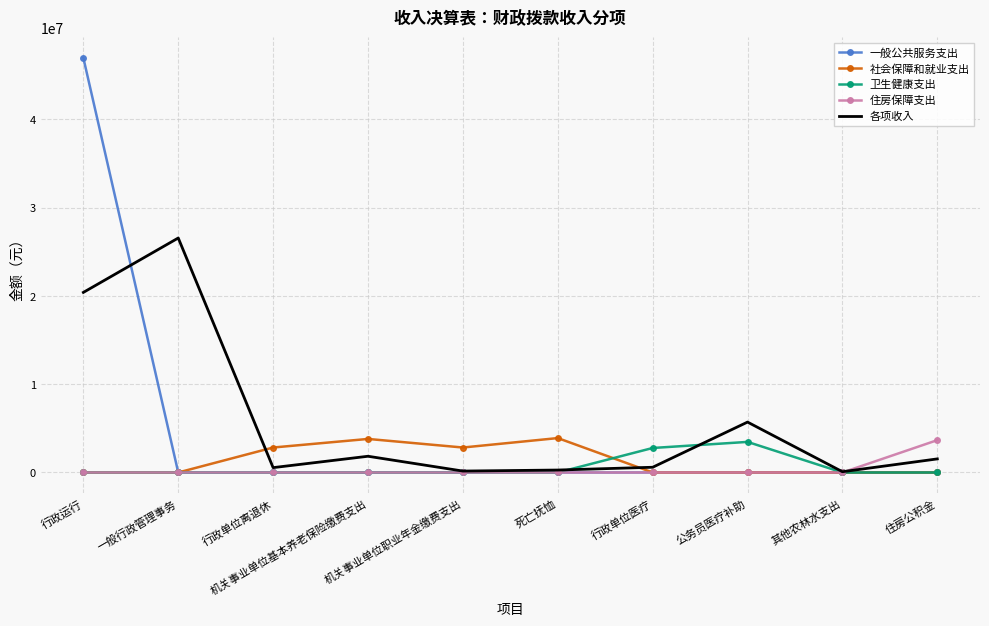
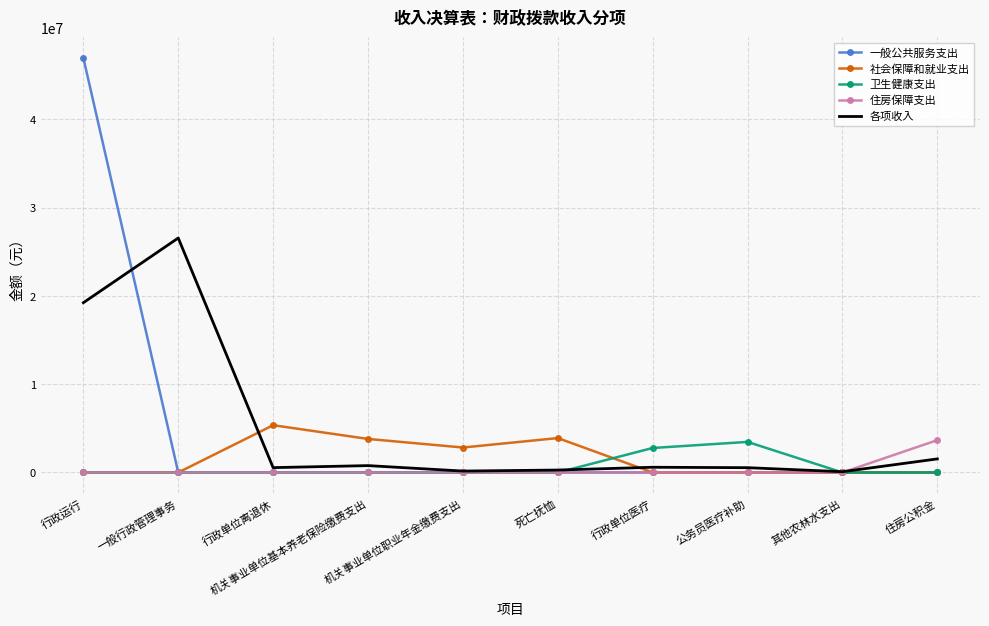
  {
    "一般公共服务支出": {
      "行政运行": 47000000
    },
    "社会保障和就业支出": {
-     "行政单位离退休": 3000000,
+     "行政单位离退休": 5000000,
      "机关事业单位基本养老保险缴费支出": 4000000,
      "机关事业单位职业年金缴费支出": 3000000,
      "死亡抚恤": 4000000
    },
    "卫生健康支出": {
      "行政单位医疗": 3000000,
      "公务员医疗补助": 3000000
    },
    "住房保障支出": {
      "住房公积金": 4000000
    },
    "各项收入": {
-     "行政运行": 20000000,
+     "行政运行": 19000000,
      "一般行政管理事务": 27000000,
      "行政单位离退休": 1000000,
-     "机关事业单位基本养老保险缴费支出": 2000000,
+     "机关事业单位基本养老保险缴费支出": 1000000,
      "行政单位医疗": 1000000,
-     "公务员医疗补助": 6000000,
+     "公务员医疗补助": 1000000,
      "住房公积金": 2000000
    }
  }
